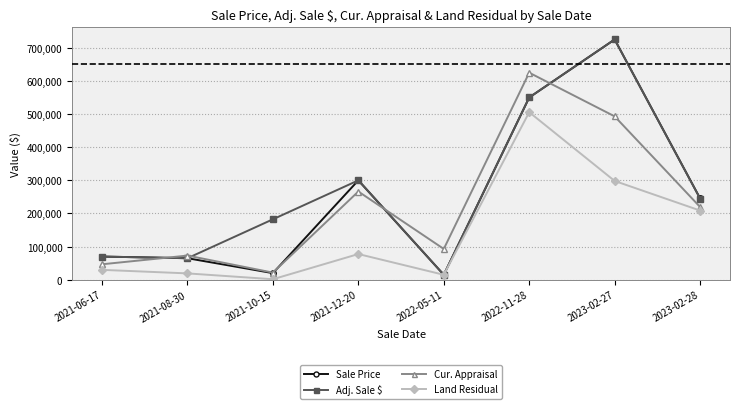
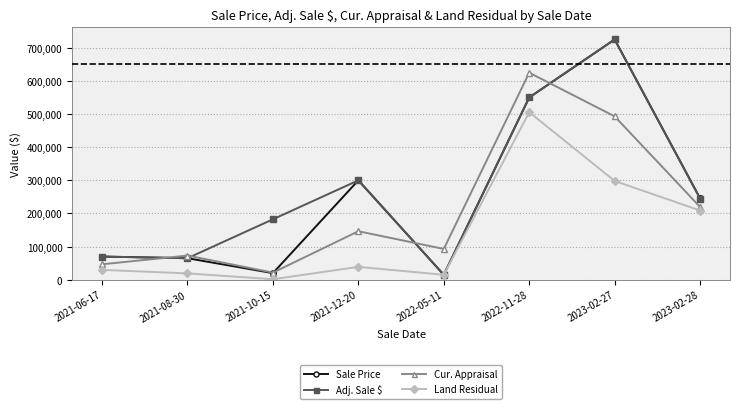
  {
    "Adj. Sale $": {
      "2021-10-15": "180,000"
    },
    "Cur. Appraisal": {
      "2021-06-17": "50,000",
      "2021-08-30": "70,000",
-     "2021-12-20": "270,000",
+     "2021-12-20": "150,000",
      "2022-05-11": "90,000",
      "2022-11-28": "620,000",
      "2023-02-27": "490,000",
      "2023-02-28": "220,000"
    },
    "Land Residual": {
      "2021-06-17": "30,000",
      "2021-08-30": "20,000",
      "2021-10-15": "0",
-     "2021-12-20": "80,000",
+     "2021-12-20": "40,000",
      "2022-11-28": "510,000",
      "2023-02-27": "300,000",
      "2023-02-28": "210,000"
    }
  }
